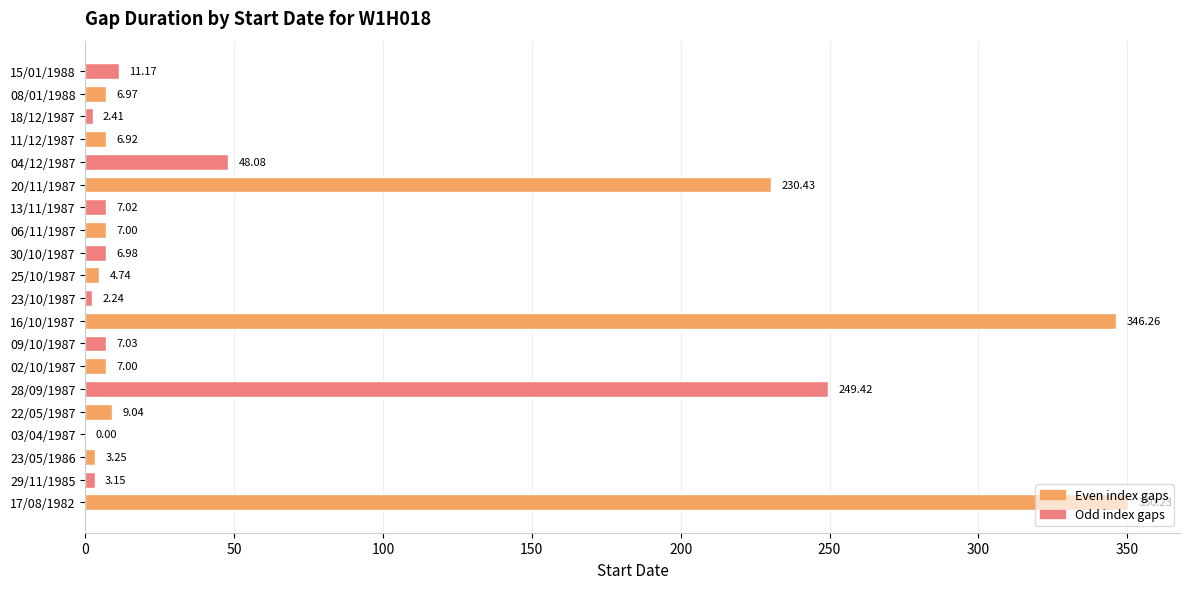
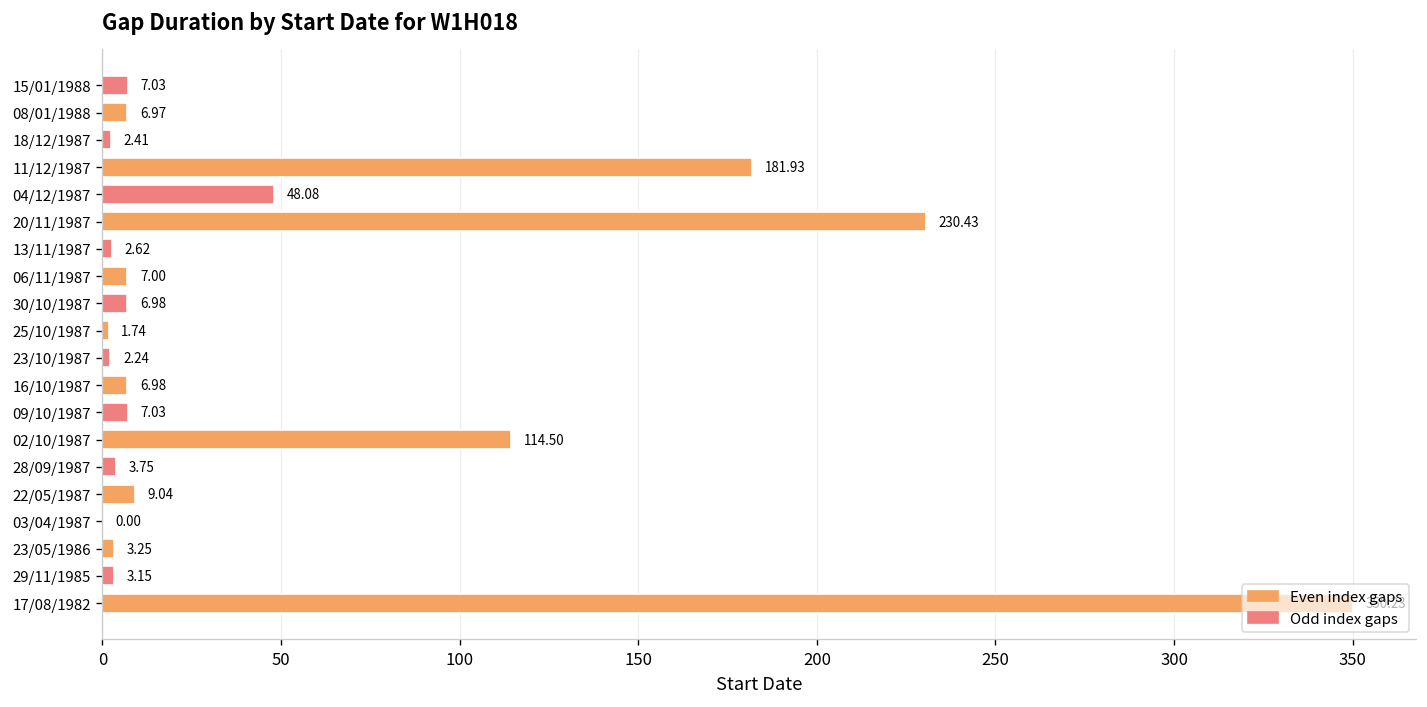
  {
-   "15/01/1988": 11.17,
+   "15/01/1988": 7.03,
    "08/01/1988": 6.97,
    "18/12/1987": 2.41,
-   "11/12/1987": 6.92,
+   "11/12/1987": 181.93,
    "04/12/1987": 48.08,
    "20/11/1987": 230.43,
-   "13/11/1987": 7.02,
+   "13/11/1987": 2.62,
    "06/11/1987": 7.00,
    "30/10/1987": 6.98,
-   "25/10/1987": 4.74,
+   "25/10/1987": 1.74,
    "23/10/1987": 2.24,
-   "16/10/1987": 346.26,
+   "16/10/1987": 6.98,
    "09/10/1987": 7.03,
-   "02/10/1987": 7.00,
-   "28/09/1987": 249.42,
+   "02/10/1987": 114.50,
+   "28/09/1987": 3.75,
    "22/05/1987": 9.04,
    "03/04/1987": 0.00,
    "23/05/1986": 3.25,
    "29/11/1985": 3.15
  }
